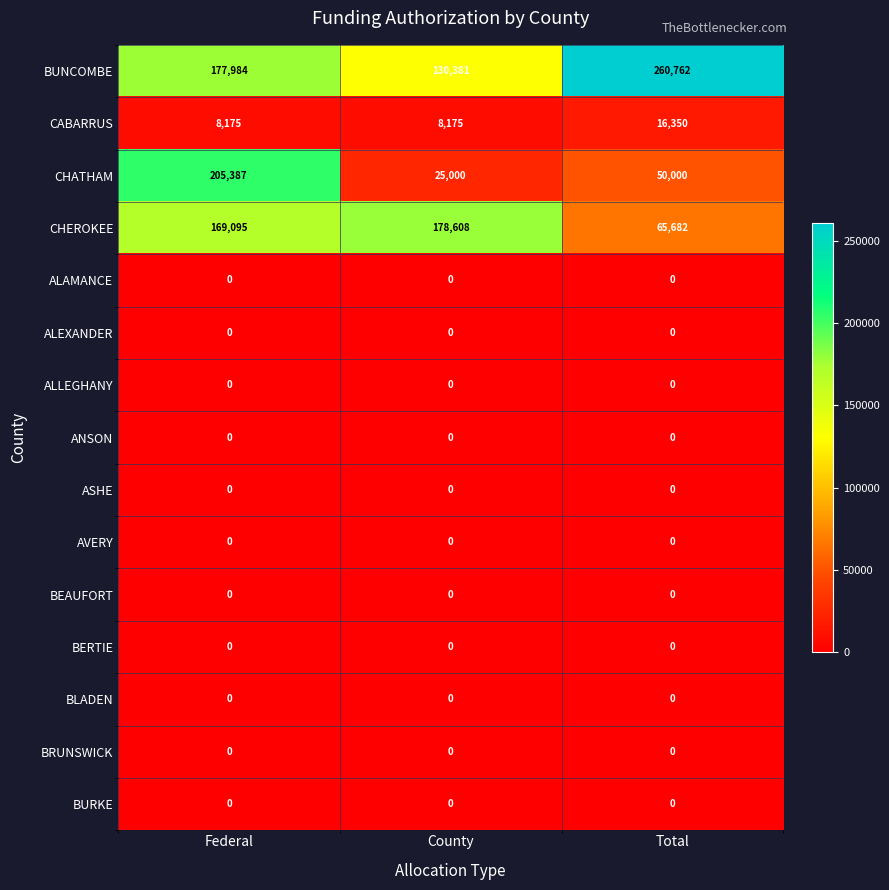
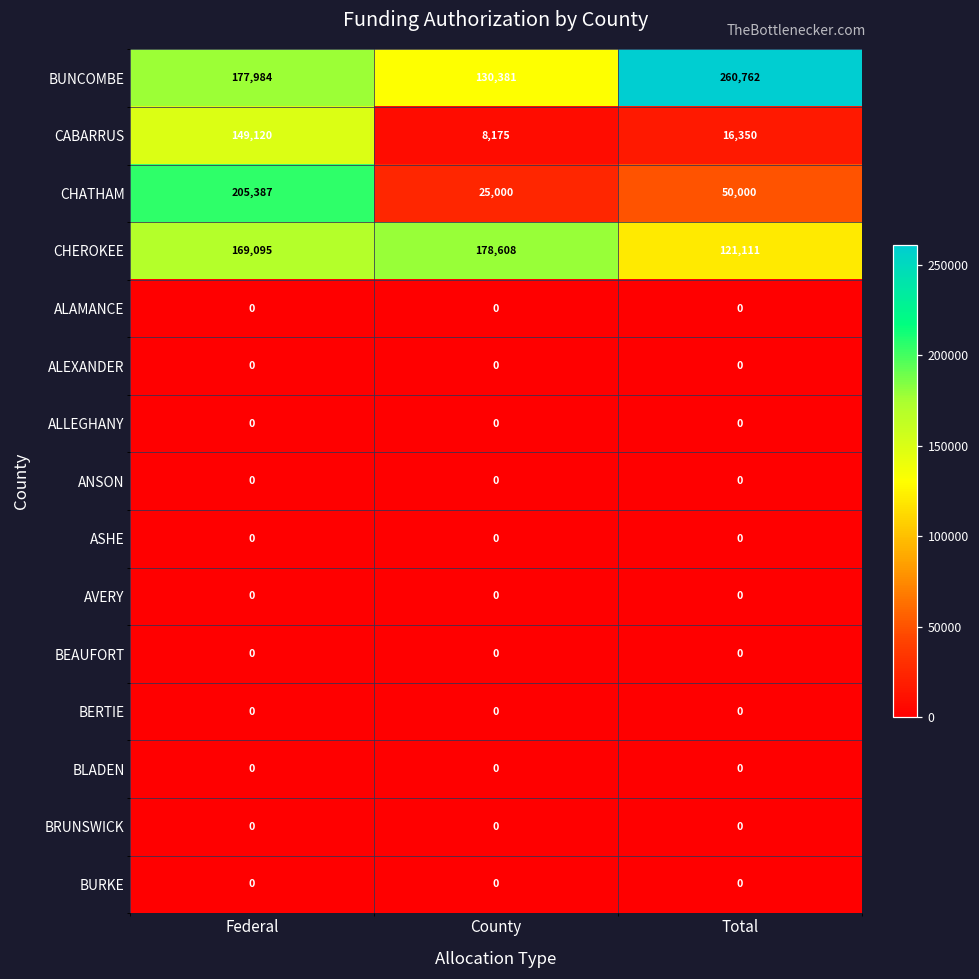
  {
    "BUNCOMBE": {
      "Federal": "177,984",
      "County": "130,381",
      "Total": "260,762"
    },
    "CABARRUS": {
-     "Federal": "8,175",
+     "Federal": "149,120",
      "County": "8,175",
      "Total": "16,350"
    },
    "CHATHAM": {
      "Federal": "205,387",
      "County": "25,000",
      "Total": "50,000"
    },
    "CHEROKEE": {
      "Federal": "169,095",
      "County": "178,608",
-     "Total": "65,682"
+     "Total": "121,111"
    },
    "ALAMANCE": {
      "Federal": "0",
      "County": "0",
      "Total": "0"
    },
    "ALEXANDER": {
      "Federal": "0",
      "County": "0",
      "Total": "0"
    },
    "ALLEGHANY": {
      "Federal": "0",
      "County": "0",
      "Total": "0"
    },
    "ANSON": {
      "Federal": "0",
      "County": "0",
      "Total": "0"
    },
    "ASHE": {
      "Federal": "0",
      "County": "0",
      "Total": "0"
    },
    "AVERY": {
      "Federal": "0",
      "County": "0",
      "Total": "0"
    },
    "BEAUFORT": {
      "Federal": "0",
      "County": "0",
      "Total": "0"
    },
    "BERTIE": {
      "Federal": "0",
      "County": "0",
      "Total": "0"
    },
    "BLADEN": {
      "Federal": "0",
      "County": "0",
      "Total": "0"
    },
    "BRUNSWICK": {
      "Federal": "0",
      "County": "0",
      "Total": "0"
    },
    "BURKE": {
      "Federal": "0",
      "County": "0",
      "Total": "0"
    }
  }
